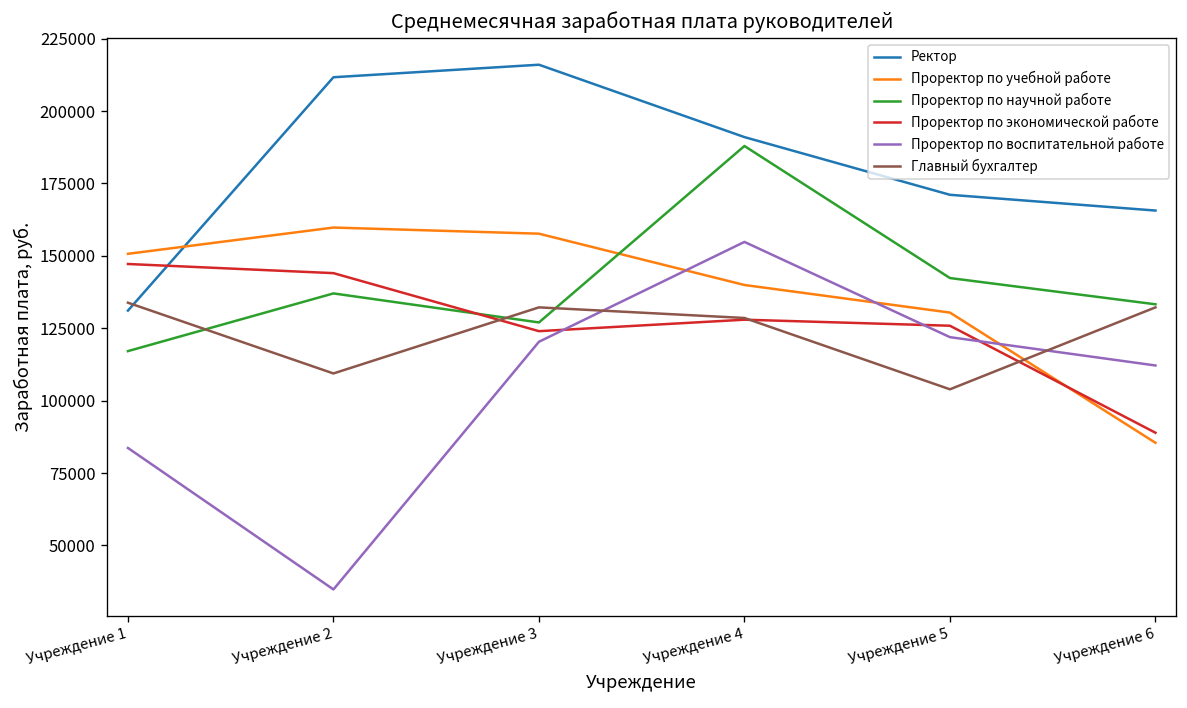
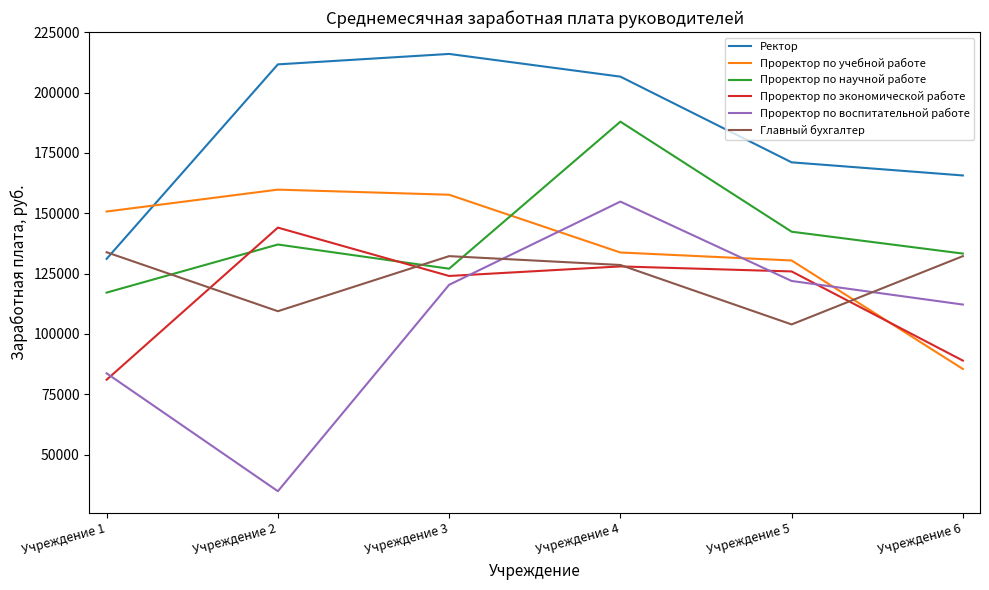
  {
    "Ректор": {
      "Учреждение 1": 131000,
      "Учреждение 2": 212000,
      "Учреждение 3": 216000,
-     "Учреждение 4": 191000,
+     "Учреждение 4": 207000,
      "Учреждение 5": 171000,
      "Учреждение 6": 166000
    },
    "Проректор по учебной работе": {
      "Учреждение 1": 151000,
      "Учреждение 2": 160000,
      "Учреждение 3": 158000,
-     "Учреждение 4": 140000,
+     "Учреждение 4": 134000,
      "Учреждение 5": 130000,
      "Учреждение 6": 85000
    },
    "Проректор по научной работе": {
      "Учреждение 1": 117000,
      "Учреждение 2": 137000,
      "Учреждение 3": 127000,
      "Учреждение 4": 188000,
      "Учреждение 5": 142000,
      "Учреждение 6": 133000
    },
    "Проректор по экономической работе": {
-     "Учреждение 1": 147000,
+     "Учреждение 1": 81000,
      "Учреждение 2": 144000,
      "Учреждение 3": 124000,
      "Учреждение 5": 126000,
      "Учреждение 6": 89000
    },
    "Проректор по воспитательной работе": {
      "Учреждение 1": 84000,
      "Учреждение 2": 35000,
      "Учреждение 3": 120000,
      "Учреждение 4": 155000,
      "Учреждение 5": 122000,
      "Учреждение 6": 112000
    },
    "Главный бухгалтер": {
      "Учреждение 1": 134000,
      "Учреждение 2": 109000,
      "Учреждение 3": 132000,
      "Учреждение 5": 104000,
      "Учреждение 6": 132000
    }
  }
